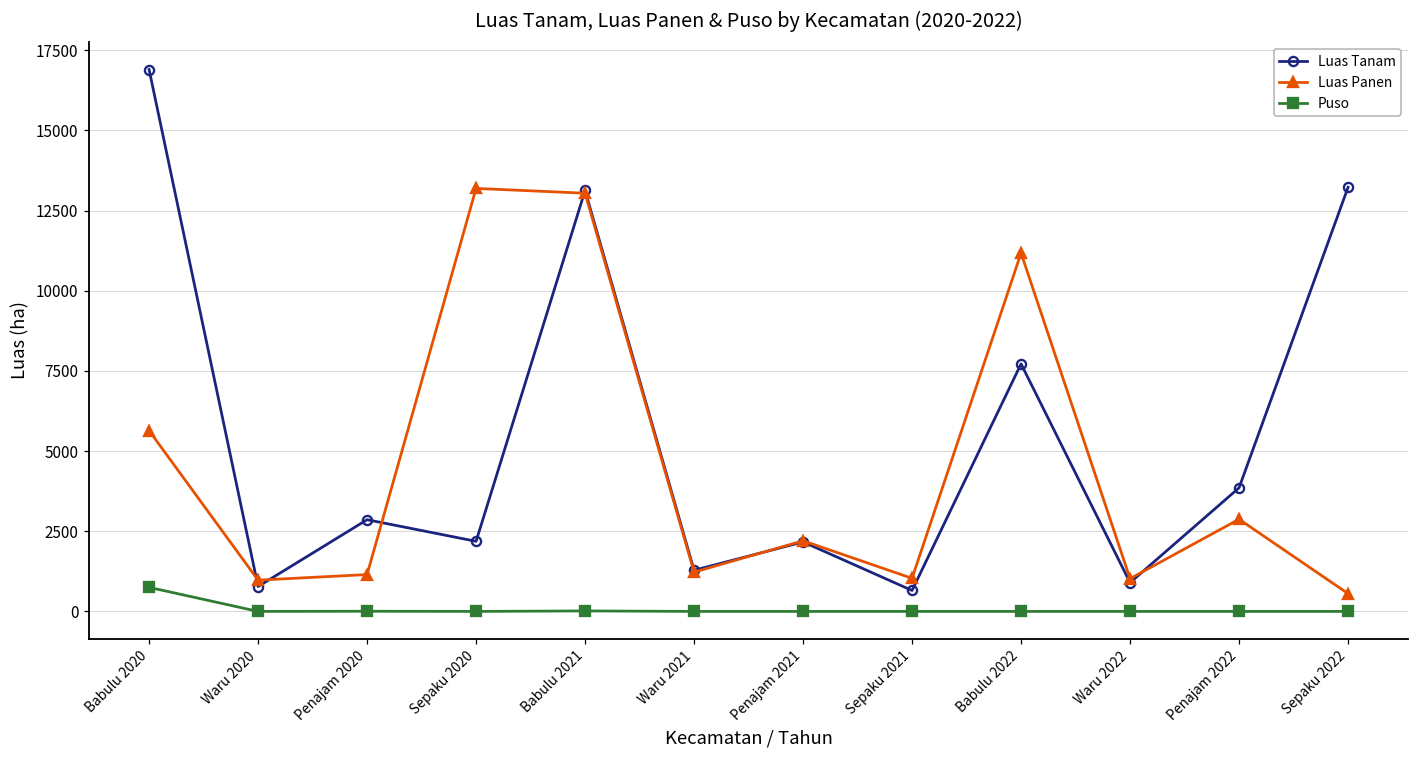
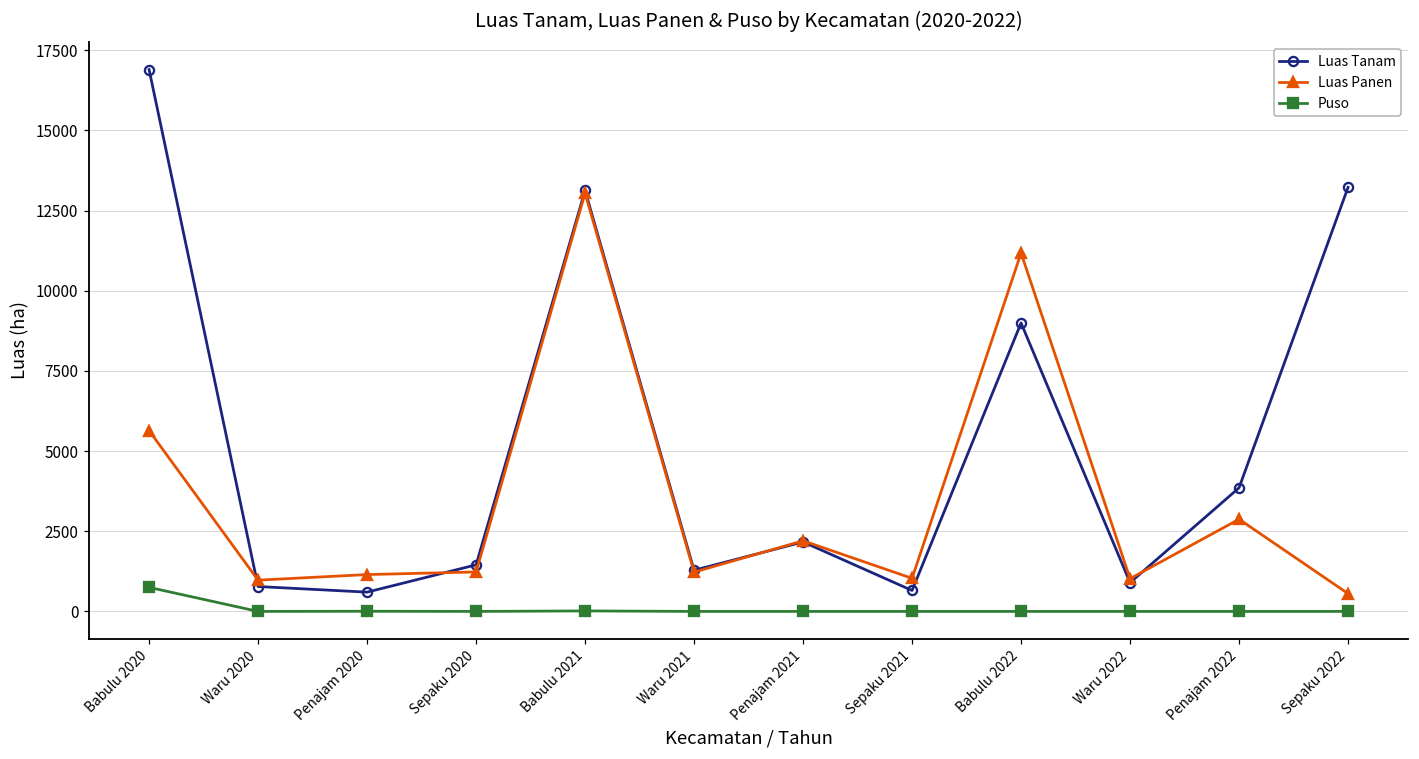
  {
    "Luas Tanam": {
      "Babulu 2020": 16900,
      "Waru 2020": 800,
-     "Penajam 2020": 2900,
-     "Sepaku 2020": 2200,
+     "Penajam 2020": 600,
+     "Sepaku 2020": 1500,
      "Sepaku 2021": 700,
-     "Babulu 2022": 7700,
+     "Babulu 2022": 9000,
      "Waru 2022": 900,
      "Penajam 2022": 3900,
      "Sepaku 2022": 13200
    },
    "Luas Panen": {
      "Babulu 2020": 5600,
      "Waru 2020": 1000,
      "Penajam 2020": 1100,
-     "Sepaku 2020": 13200,
+     "Sepaku 2020": 1200,
      "Sepaku 2021": 1000,
      "Babulu 2022": 11200,
      "Waru 2022": 1000,
      "Penajam 2022": 2900,
      "Sepaku 2022": 600
    },
    "Puso": {
      "Babulu 2020": 800,
      "Waru 2020": 0,
      "Penajam 2020": 0,
      "Sepaku 2020": 0,
      "Babulu 2021": 0,
      "Waru 2021": 0,
      "Penajam 2021": 0,
      "Sepaku 2021": 0,
      "Babulu 2022": 0,
      "Waru 2022": 0,
      "Penajam 2022": 0,
      "Sepaku 2022": 0
    }
  }
